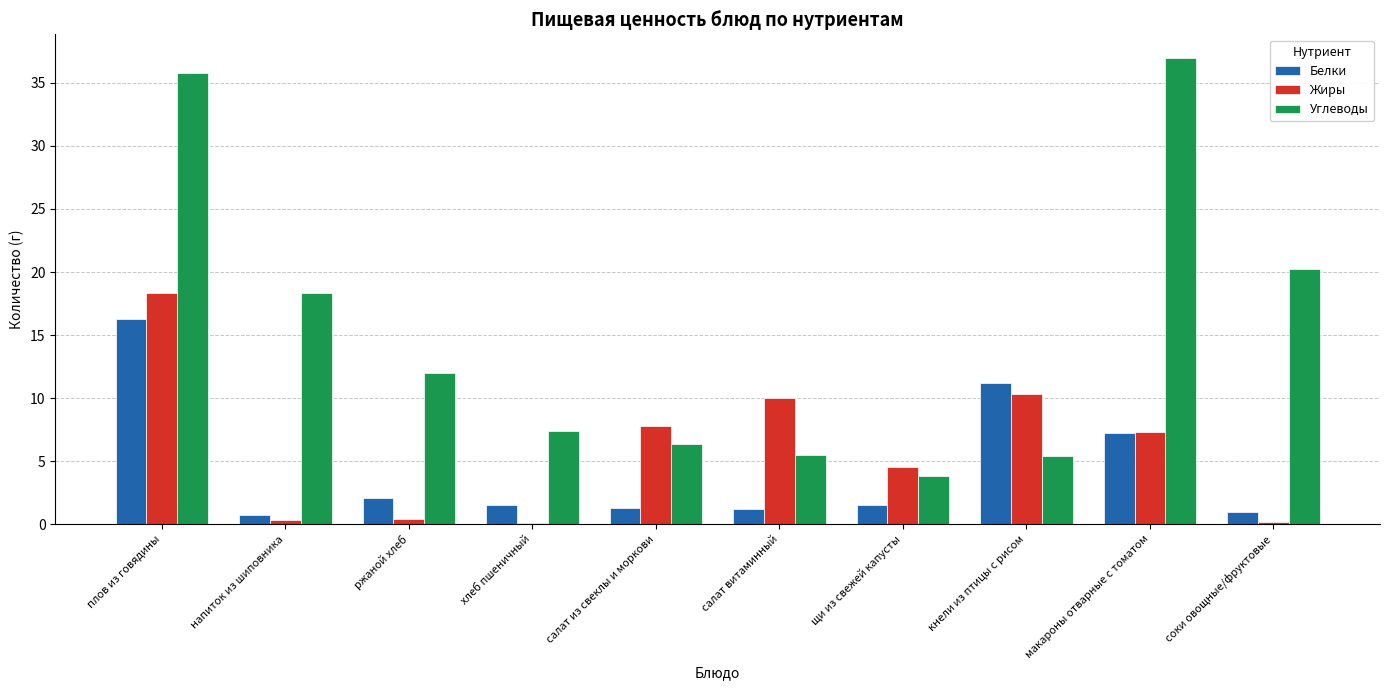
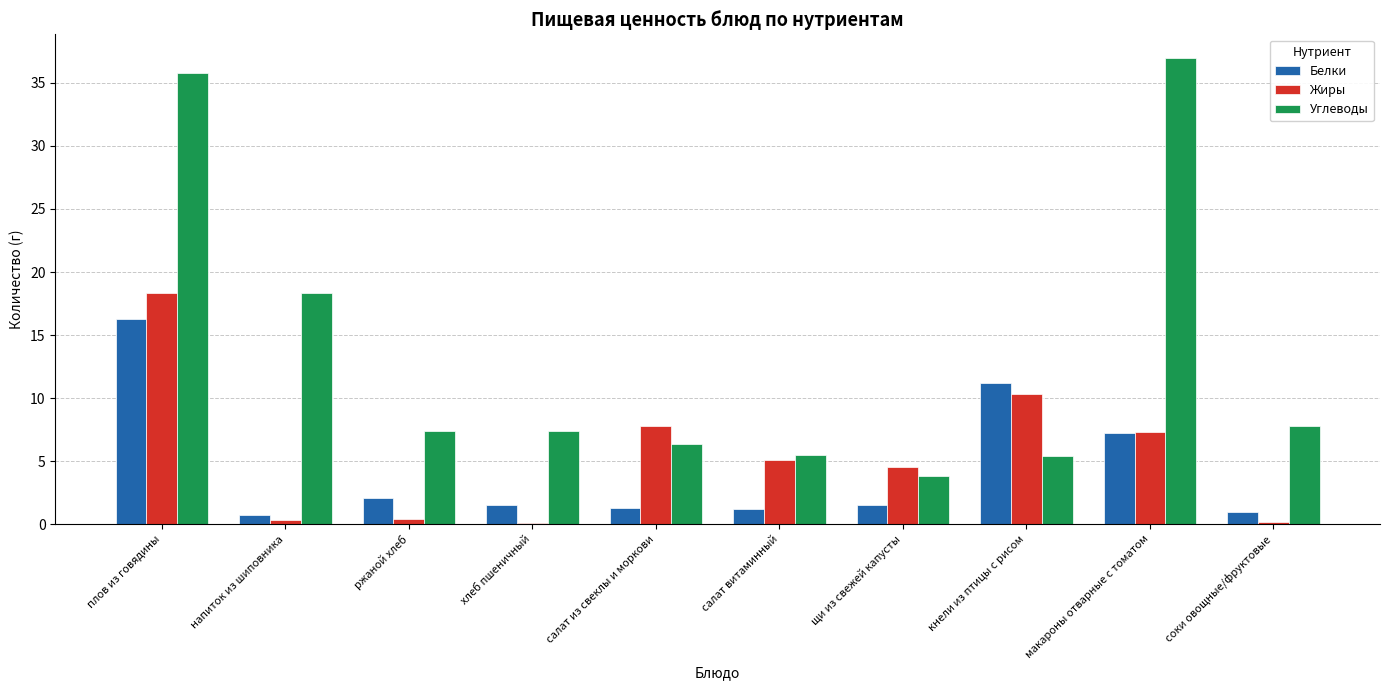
  {
    "Белки": {
      "плов из говядины": 16.3,
      "напиток из шиповника": 0.7,
      "ржаной хлеб": 2.1,
      "хлеб пшеничный": 1.5,
      "салат из свеклы и моркови": 1.3,
      "салат витаминный": 1.2,
      "щи из свежей капусты": 1.5,
      "кнели из птицы с рисом": 11.2,
      "макароны отварные с томатом": 7.2,
      "соки овощные/фруктовые": 1.0
    },
    "Жиры": {
      "плов из говядины": 18.3,
      "напиток из шиповника": 0.3,
      "ржаной хлеб": 0.4,
      "салат из свеклы и моркови": 7.8,
-     "салат витаминный": 10.0,
+     "салат витаминный": 5.1,
      "щи из свежей капусты": 4.5,
      "кнели из птицы с рисом": 10.3,
      "макароны отварные с томатом": 7.3,
      "соки овощные/фруктовые": 0.2
    },
    "Углеводы": {
      "плов из говядины": 35.8,
      "напиток из шиповника": 18.3,
-     "ржаной хлеб": 12.0,
+     "ржаной хлеб": 7.4,
      "хлеб пшеничный": 7.4,
      "салат из свеклы и моркови": 6.4,
      "салат витаминный": 5.5,
      "щи из свежей капусты": 3.8,
      "кнели из птицы с рисом": 5.4,
      "макароны отварные с томатом": 37.0,
-     "соки овощные/фруктовые": 20.2
+     "соки овощные/фруктовые": 7.8
    }
  }
